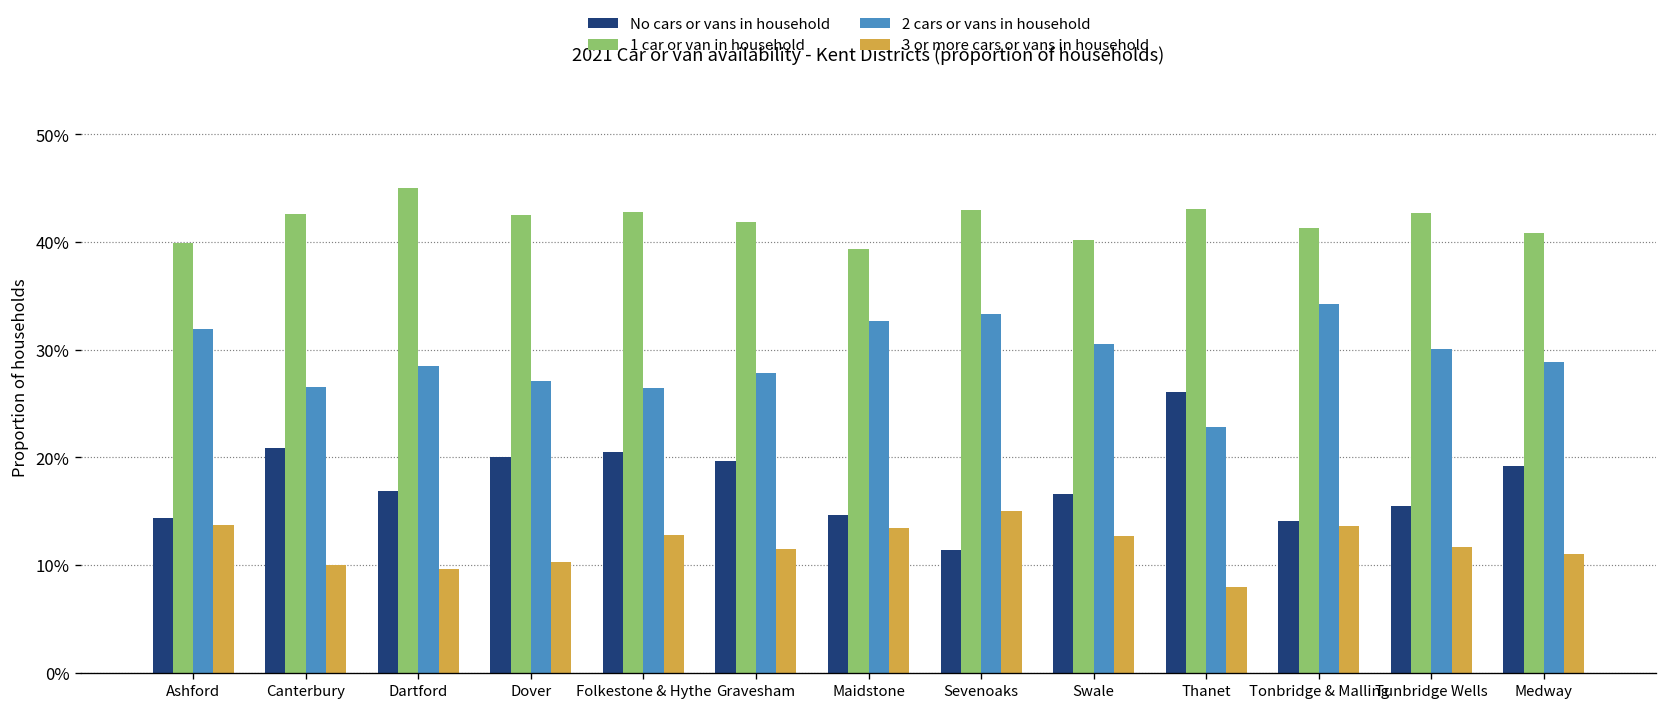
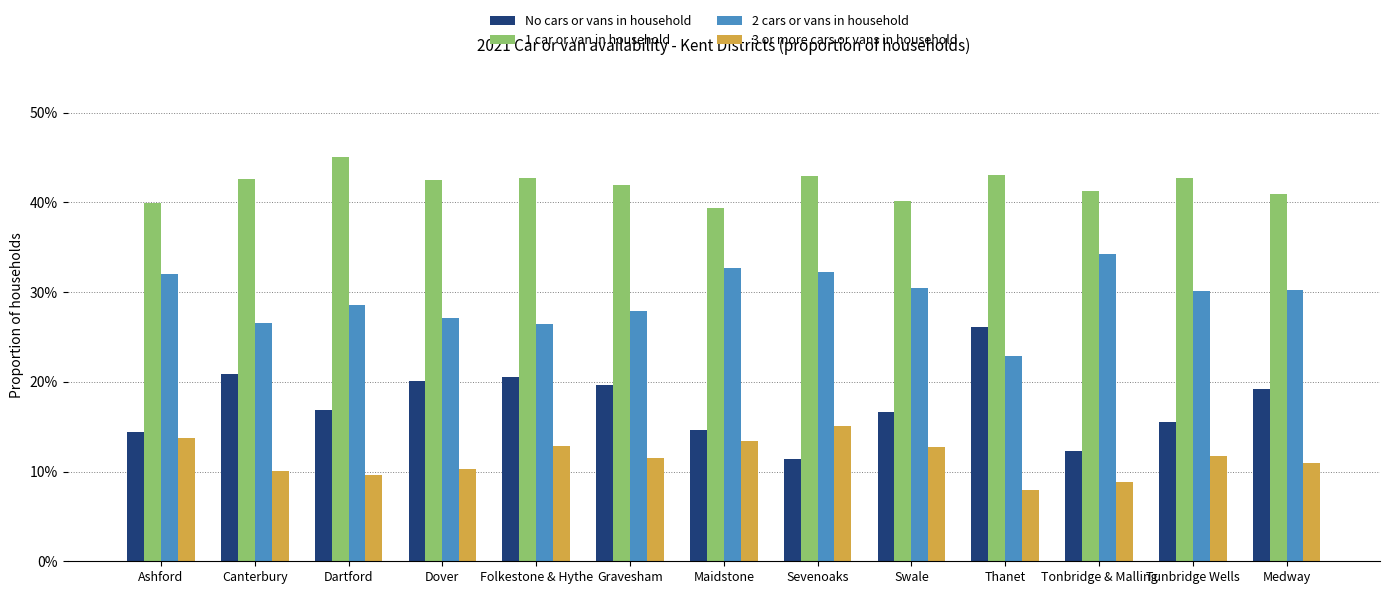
  {
    "No cars or vans in household": {
      "Ashford": "14%",
      "Canterbury": "21%",
      "Dartford": "17%",
      "Dover": "20%",
      "Folkestone & Hythe": "21%",
      "Gravesham": "20%",
      "Maidstone": "15%",
      "Sevenoaks": "11%",
      "Swale": "17%",
      "Thanet": "26%",
-     "Tonbridge & Malling": "14%",
+     "Tonbridge & Malling": "12%",
      "Tunbridge Wells": "16%",
      "Medway": "19%"
    },
    "1 car or van in household": {
      "Ashford": "40%",
      "Canterbury": "43%",
      "Dartford": "45%",
      "Dover": "43%",
      "Folkestone & Hythe": "43%",
      "Gravesham": "42%",
      "Maidstone": "39%",
      "Sevenoaks": "43%",
      "Swale": "40%",
      "Thanet": "43%",
      "Tonbridge & Malling": "41%",
      "Tunbridge Wells": "43%",
      "Medway": "41%"
    },
    "2 cars or vans in household": {
      "Ashford": "32%",
      "Canterbury": "27%",
      "Dartford": "29%",
      "Dover": "27%",
      "Folkestone & Hythe": "26%",
      "Gravesham": "28%",
      "Maidstone": "33%",
-     "Sevenoaks": "33%",
+     "Sevenoaks": "32%",
      "Swale": "31%",
      "Thanet": "23%",
      "Tonbridge & Malling": "34%",
      "Tunbridge Wells": "30%",
-     "Medway": "29%"
+     "Medway": "30%"
    },
    "3 or more cars or vans in household": {
      "Ashford": "14%",
      "Canterbury": "10%",
      "Dartford": "10%",
      "Dover": "10%",
      "Folkestone & Hythe": "13%",
      "Gravesham": "12%",
      "Maidstone": "13%",
      "Sevenoaks": "15%",
      "Swale": "13%",
      "Thanet": "8%",
-     "Tonbridge & Malling": "14%",
+     "Tonbridge & Malling": "9%",
      "Tunbridge Wells": "12%",
      "Medway": "11%"
    }
  }
